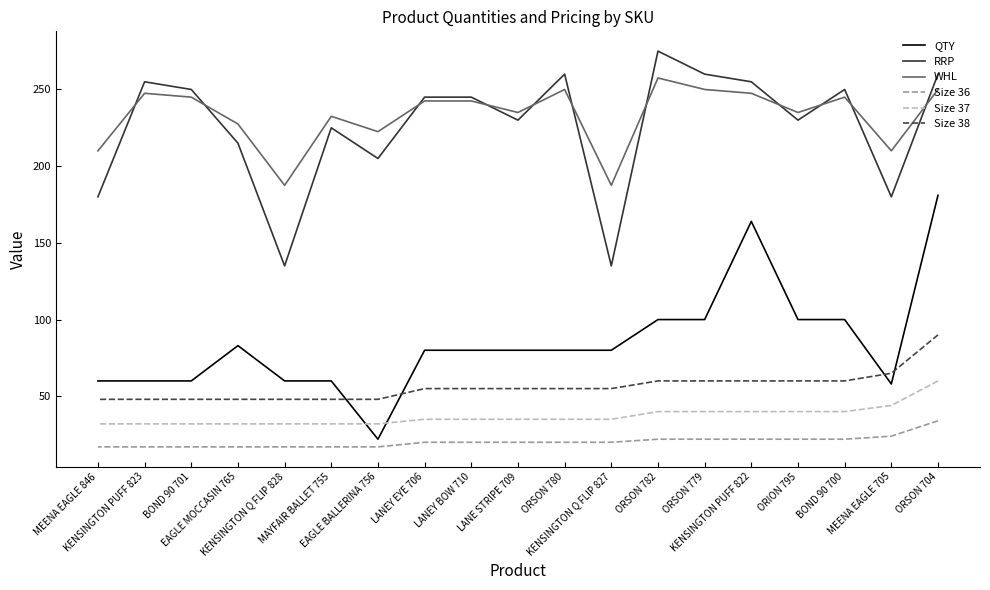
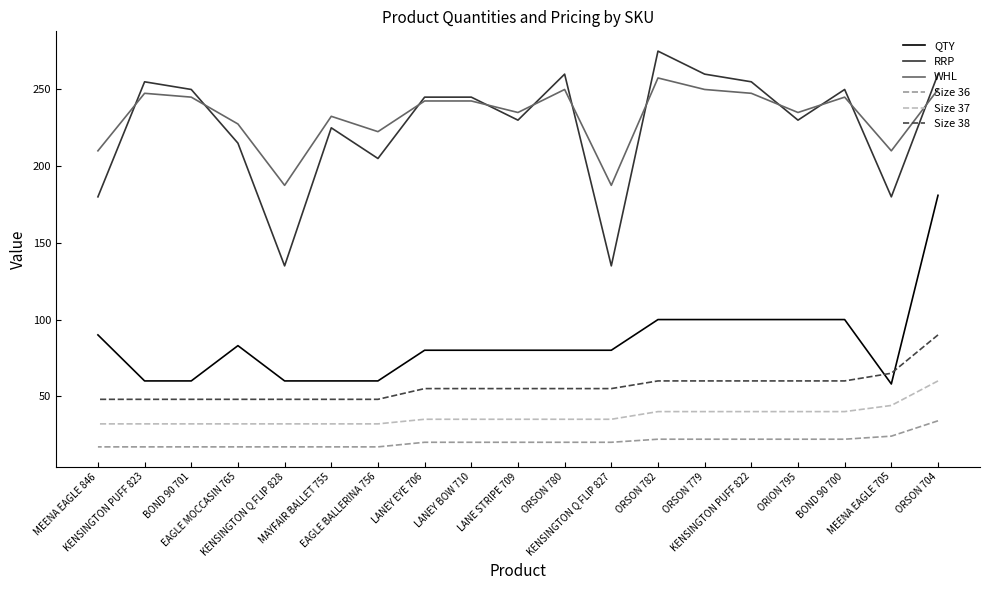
  {
    "QTY": {
-     "MEENA EAGLE 846": 60,
+     "MEENA EAGLE 846": 90,
      "KENSINGTON PUFF 823": 60,
      "BOND 90 701": 60,
      "EAGLE MOCCASIN 765": 83,
      "KENSINGTON Q FLIP 828": 60,
      "MAYFAIR BALLET 755": 60,
-     "EAGLE BALLERINA 756": 22,
+     "EAGLE BALLERINA 756": 60,
      "LANEY EYE 706": 80,
      "LANEY BOW 710": 80,
      "LANE STRIPE 709": 80,
      "ORSON 780": 80,
      "KENSINGTON Q FLIP 827": 80,
      "ORSON 782": 100,
      "ORSON 779": 100,
-     "KENSINGTON PUFF 822": 164,
+     "KENSINGTON PUFF 822": 100,
      "ORION 795": 100,
      "BOND 90 700": 100,
      "MEENA EAGLE 705": 58,
      "ORSON 704": 181
    }
  }
